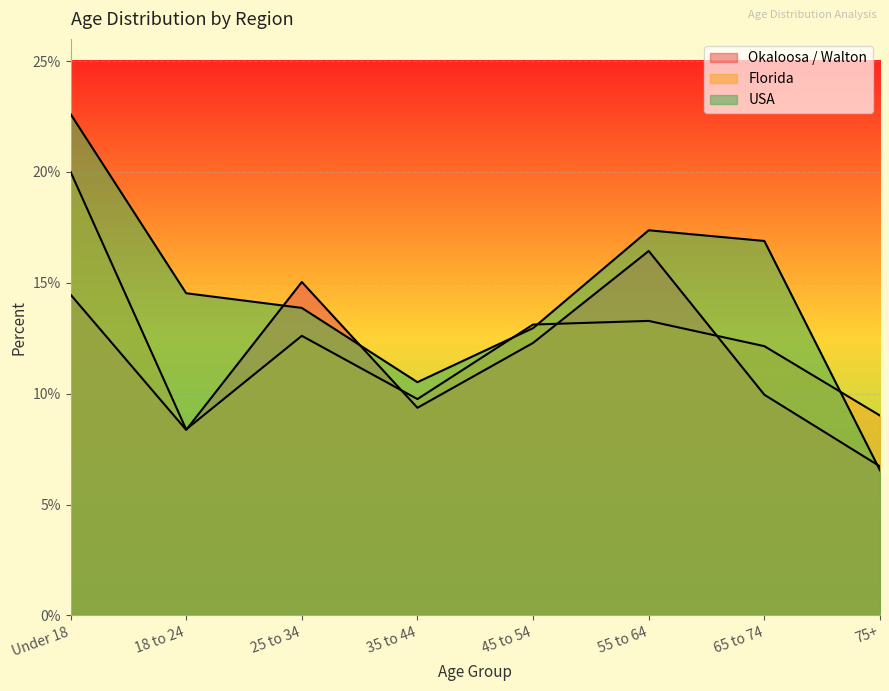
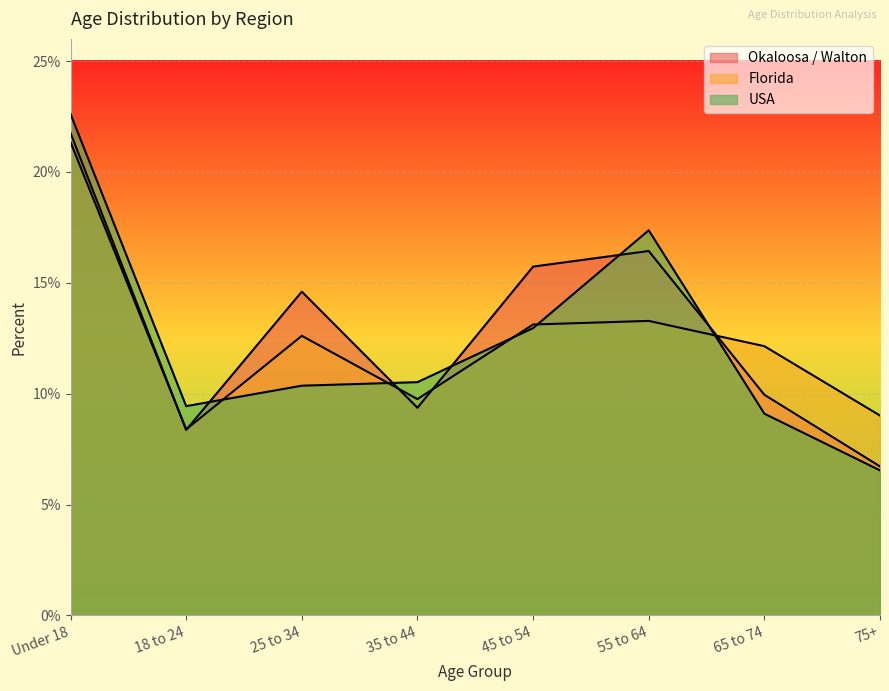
  {
    "Okaloosa / Walton": {
-     "Under 18": "14.5%",
-     "25 to 34": "15.0%",
+     "Under 18": "21.8%",
+     "25 to 34": "14.6%",
      "35 to 44": "9.4%",
-     "45 to 54": "12.3%",
+     "45 to 54": "15.7%",
      "55 to 64": "16.4%",
      "65 to 74": "10.0%",
      "75+": "6.7%"
    },
    "Florida": {
-     "Under 18": "20.0%",
+     "Under 18": "21.3%",
      "25 to 34": "12.6%",
      "35 to 44": "9.8%",
      "45 to 54": "13.1%",
      "55 to 64": "13.3%",
      "65 to 74": "12.1%",
      "75+": "9.0%"
    },
    "USA": {
      "Under 18": "22.6%",
-     "18 to 24": "14.5%",
-     "25 to 34": "13.9%",
+     "18 to 24": "9.4%",
+     "25 to 34": "10.4%",
      "35 to 44": "10.5%",
      "45 to 54": "13.0%",
      "55 to 64": "17.4%",
-     "65 to 74": "16.9%",
+     "65 to 74": "9.1%",
      "75+": "6.5%"
    }
  }
